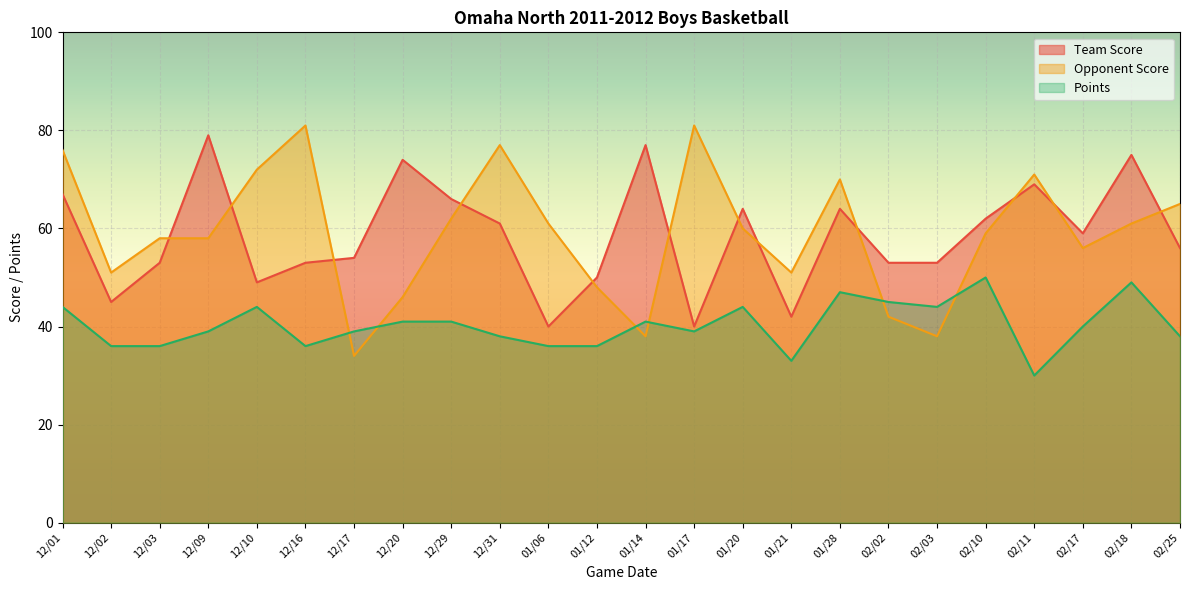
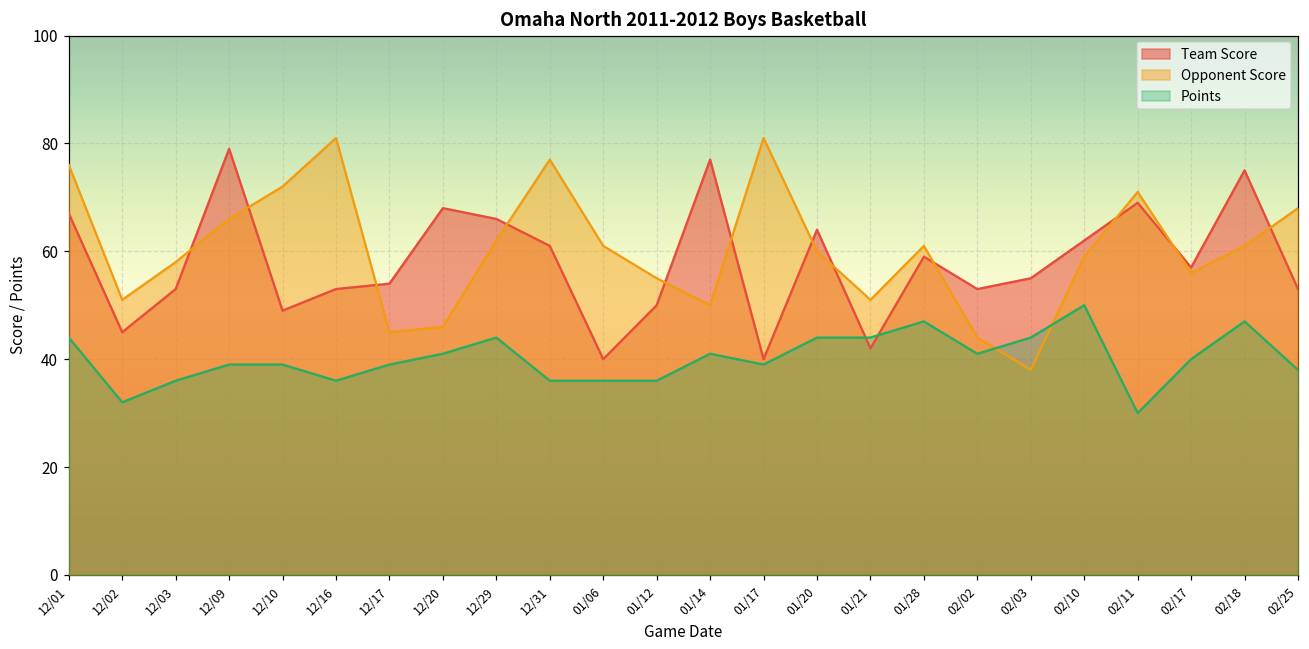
  {
    "Team Score": {
      "12/01": 67,
      "12/02": 45,
      "12/03": 53,
      "12/09": 79,
      "12/10": 49,
      "12/16": 53,
      "12/17": 54,
-     "12/20": 74,
+     "12/20": 68,
      "12/29": 66,
      "12/31": 61,
      "01/06": 40,
      "01/12": 50,
      "01/14": 77,
      "01/17": 40,
      "01/20": 64,
      "01/21": 42,
-     "01/28": 64,
+     "01/28": 59,
      "02/02": 53,
-     "02/03": 53,
+     "02/03": 55,
      "02/10": 62,
      "02/11": 69,
-     "02/17": 59,
+     "02/17": 57,
      "02/18": 75,
-     "02/25": 56
+     "02/25": 53
    },
    "Opponent Score": {
      "12/01": 76,
      "12/02": 51,
      "12/03": 58,
-     "12/09": 58,
+     "12/09": 66,
      "12/10": 72,
      "12/16": 81,
-     "12/17": 34,
+     "12/17": 45,
      "12/20": 46,
      "12/29": 62,
      "12/31": 77,
      "01/06": 61,
-     "01/12": 48,
-     "01/14": 38,
+     "01/12": 55,
+     "01/14": 50,
      "01/17": 81,
      "01/20": 60,
      "01/21": 51,
-     "01/28": 70,
-     "02/02": 42,
+     "01/28": 61,
+     "02/02": 44,
      "02/03": 38,
      "02/10": 59,
      "02/11": 71,
      "02/17": 56,
      "02/18": 61,
-     "02/25": 65
+     "02/25": 68
    },
    "Points": {
      "12/01": 44,
-     "12/02": 36,
+     "12/02": 32,
      "12/03": 36,
      "12/09": 39,
-     "12/10": 44,
+     "12/10": 39,
      "12/16": 36,
      "12/17": 39,
      "12/20": 41,
-     "12/29": 41,
-     "12/31": 38,
+     "12/29": 44,
+     "12/31": 36,
      "01/06": 36,
      "01/12": 36,
      "01/14": 41,
      "01/17": 39,
      "01/20": 44,
-     "01/21": 33,
+     "01/21": 44,
      "01/28": 47,
-     "02/02": 45,
+     "02/02": 41,
      "02/03": 44,
      "02/10": 50,
      "02/11": 30,
      "02/17": 40,
-     "02/18": 49,
+     "02/18": 47,
      "02/25": 38
    }
  }
